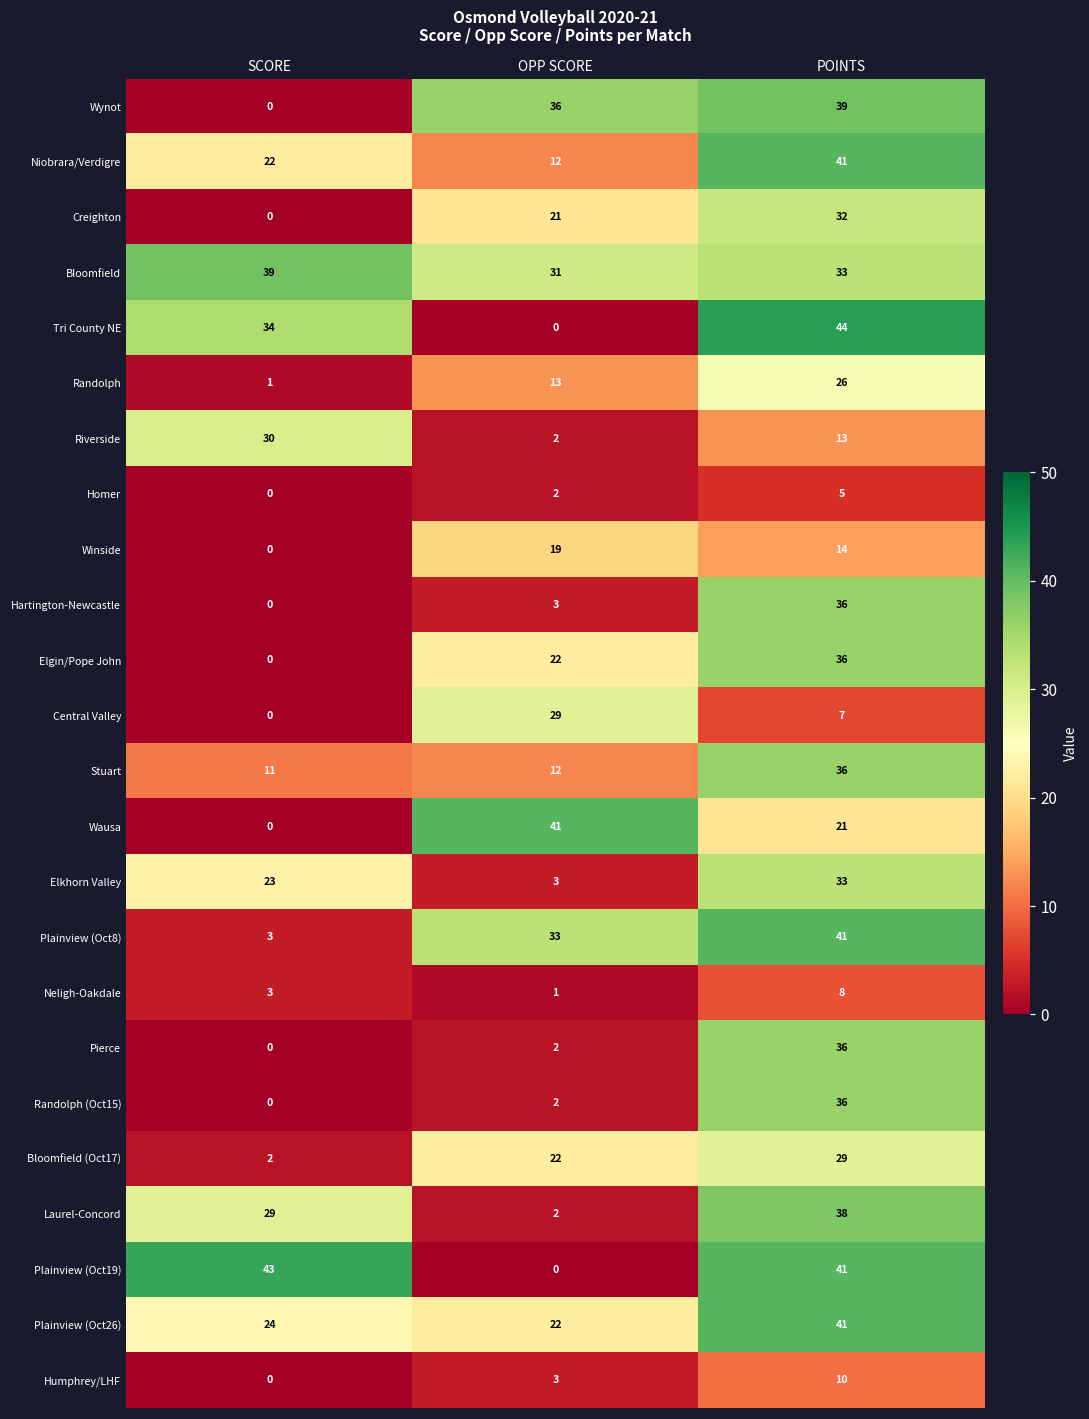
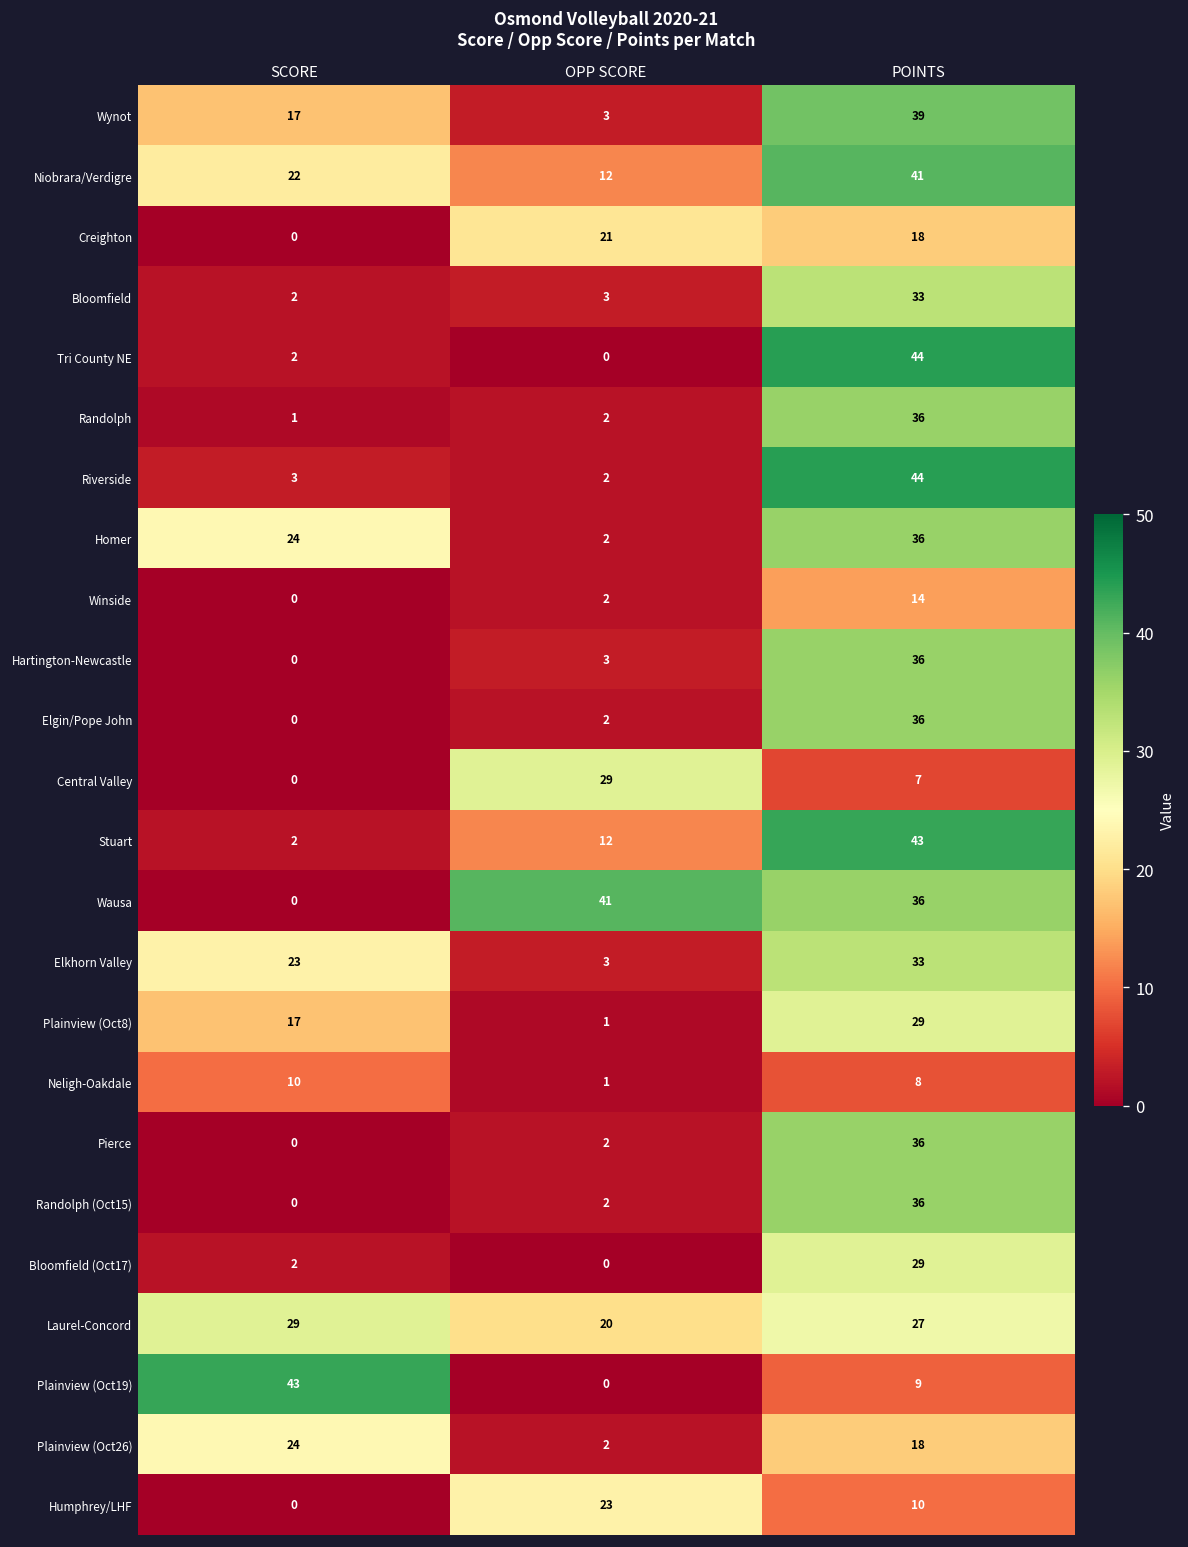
  {
    "Wynot": {
-     "SCORE": 0,
-     "OPP SCORE": 36,
+     "SCORE": 17,
+     "OPP SCORE": 3,
      "POINTS": 39
    },
    "Niobrara/Verdigre": {
      "SCORE": 22,
      "OPP SCORE": 12,
      "POINTS": 41
    },
    "Creighton": {
      "SCORE": 0,
      "OPP SCORE": 21,
-     "POINTS": 32
+     "POINTS": 18
    },
    "Bloomfield": {
-     "SCORE": 39,
-     "OPP SCORE": 31,
+     "SCORE": 2,
+     "OPP SCORE": 3,
      "POINTS": 33
    },
    "Tri County NE": {
-     "SCORE": 34,
+     "SCORE": 2,
      "OPP SCORE": 0,
      "POINTS": 44
    },
    "Randolph": {
      "SCORE": 1,
-     "OPP SCORE": 13,
-     "POINTS": 26
+     "OPP SCORE": 2,
+     "POINTS": 36
    },
    "Riverside": {
-     "SCORE": 30,
+     "SCORE": 3,
      "OPP SCORE": 2,
-     "POINTS": 13
+     "POINTS": 44
    },
    "Homer": {
-     "SCORE": 0,
+     "SCORE": 24,
      "OPP SCORE": 2,
-     "POINTS": 5
+     "POINTS": 36
    },
    "Winside": {
      "SCORE": 0,
-     "OPP SCORE": 19,
+     "OPP SCORE": 2,
      "POINTS": 14
    },
    "Hartington-Newcastle": {
      "SCORE": 0,
      "OPP SCORE": 3,
      "POINTS": 36
    },
    "Elgin/Pope John": {
      "SCORE": 0,
-     "OPP SCORE": 22,
+     "OPP SCORE": 2,
      "POINTS": 36
    },
    "Central Valley": {
      "SCORE": 0,
      "OPP SCORE": 29,
      "POINTS": 7
    },
    "Stuart": {
-     "SCORE": 11,
+     "SCORE": 2,
      "OPP SCORE": 12,
-     "POINTS": 36
+     "POINTS": 43
    },
    "Wausa": {
      "SCORE": 0,
      "OPP SCORE": 41,
-     "POINTS": 21
+     "POINTS": 36
    },
    "Elkhorn Valley": {
      "SCORE": 23,
      "OPP SCORE": 3,
      "POINTS": 33
    },
    "Plainview (Oct8)": {
-     "SCORE": 3,
-     "OPP SCORE": 33,
-     "POINTS": 41
+     "SCORE": 17,
+     "OPP SCORE": 1,
+     "POINTS": 29
    },
    "Neligh-Oakdale": {
-     "SCORE": 3,
+     "SCORE": 10,
      "OPP SCORE": 1,
      "POINTS": 8
    },
    "Pierce": {
      "SCORE": 0,
      "OPP SCORE": 2,
      "POINTS": 36
    },
    "Randolph (Oct15)": {
      "SCORE": 0,
      "OPP SCORE": 2,
      "POINTS": 36
    },
    "Bloomfield (Oct17)": {
      "SCORE": 2,
-     "OPP SCORE": 22,
+     "OPP SCORE": 0,
      "POINTS": 29
    },
    "Laurel-Concord": {
      "SCORE": 29,
-     "OPP SCORE": 2,
-     "POINTS": 38
+     "OPP SCORE": 20,
+     "POINTS": 27
    },
    "Plainview (Oct19)": {
      "SCORE": 43,
      "OPP SCORE": 0,
-     "POINTS": 41
+     "POINTS": 9
    },
    "Plainview (Oct26)": {
      "SCORE": 24,
-     "OPP SCORE": 22,
-     "POINTS": 41
+     "OPP SCORE": 2,
+     "POINTS": 18
    },
    "Humphrey/LHF": {
      "SCORE": 0,
-     "OPP SCORE": 3,
+     "OPP SCORE": 23,
      "POINTS": 10
    }
  }
